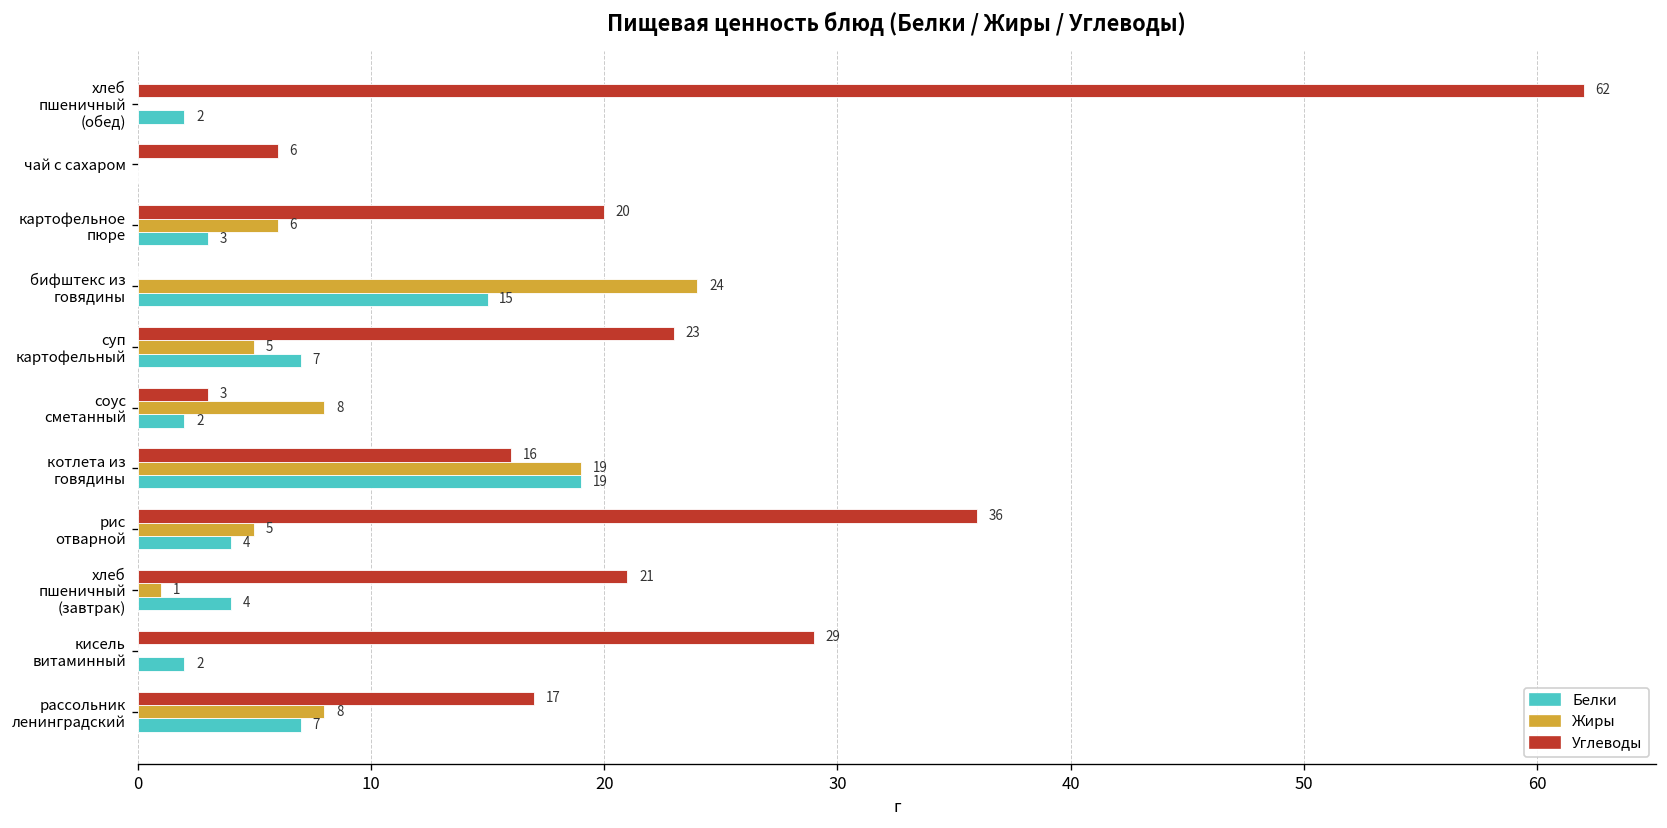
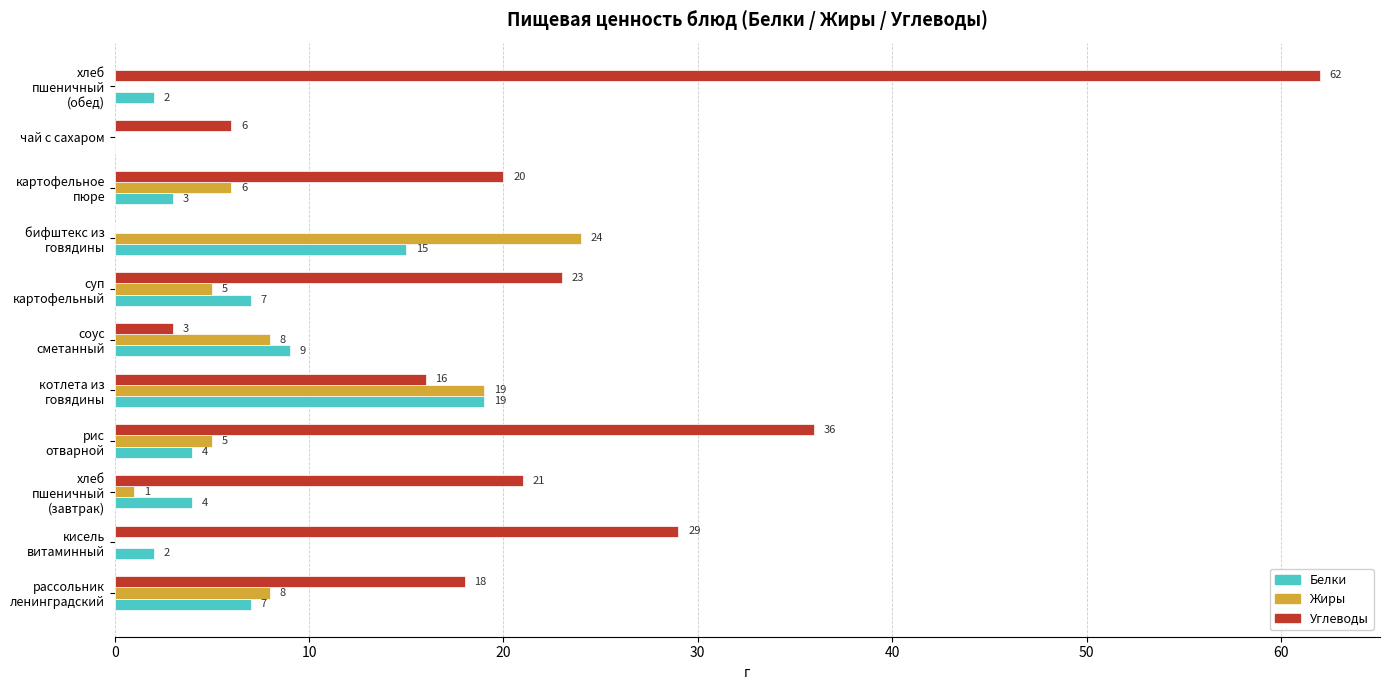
  {
    "Белки": {
      "хлеб пшеничный (обед)": 2,
      "картофельное пюре": 3,
      "бифштекс из говядины": 15,
      "суп картофельный": 7,
-     "соус сметанный": 2,
+     "соус сметанный": 9,
      "котлета из говядины": 19,
      "рис отварной": 4,
      "хлеб пшеничный (завтрак)": 4,
      "кисель витаминный": 2,
      "рассольник ленинградский": 7
    },
    "Жиры": {
      "картофельное пюре": 6,
      "бифштекс из говядины": 24,
      "суп картофельный": 5,
      "соус сметанный": 8,
      "котлета из говядины": 19,
      "рис отварной": 5,
      "хлеб пшеничный (завтрак)": 1,
      "рассольник ленинградский": 8
    },
    "Углеводы": {
      "хлеб пшеничный (обед)": 62,
      "чай с сахаром": 6,
      "картофельное пюре": 20,
      "суп картофельный": 23,
      "соус сметанный": 3,
      "котлета из говядины": 16,
      "рис отварной": 36,
      "хлеб пшеничный (завтрак)": 21,
      "кисель витаминный": 29,
-     "рассольник ленинградский": 17
+     "рассольник ленинградский": 18
    }
  }
